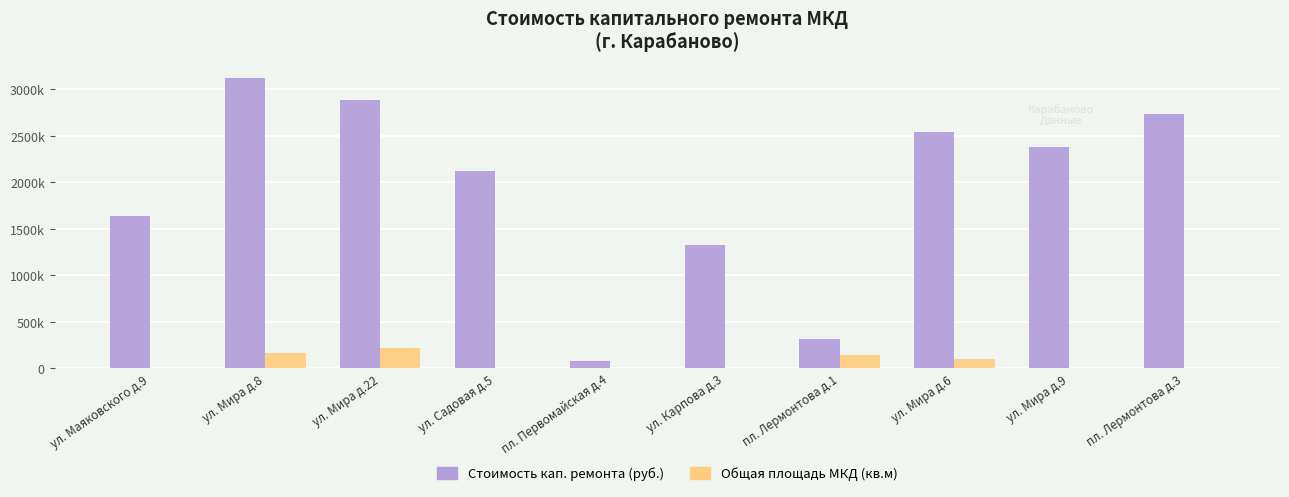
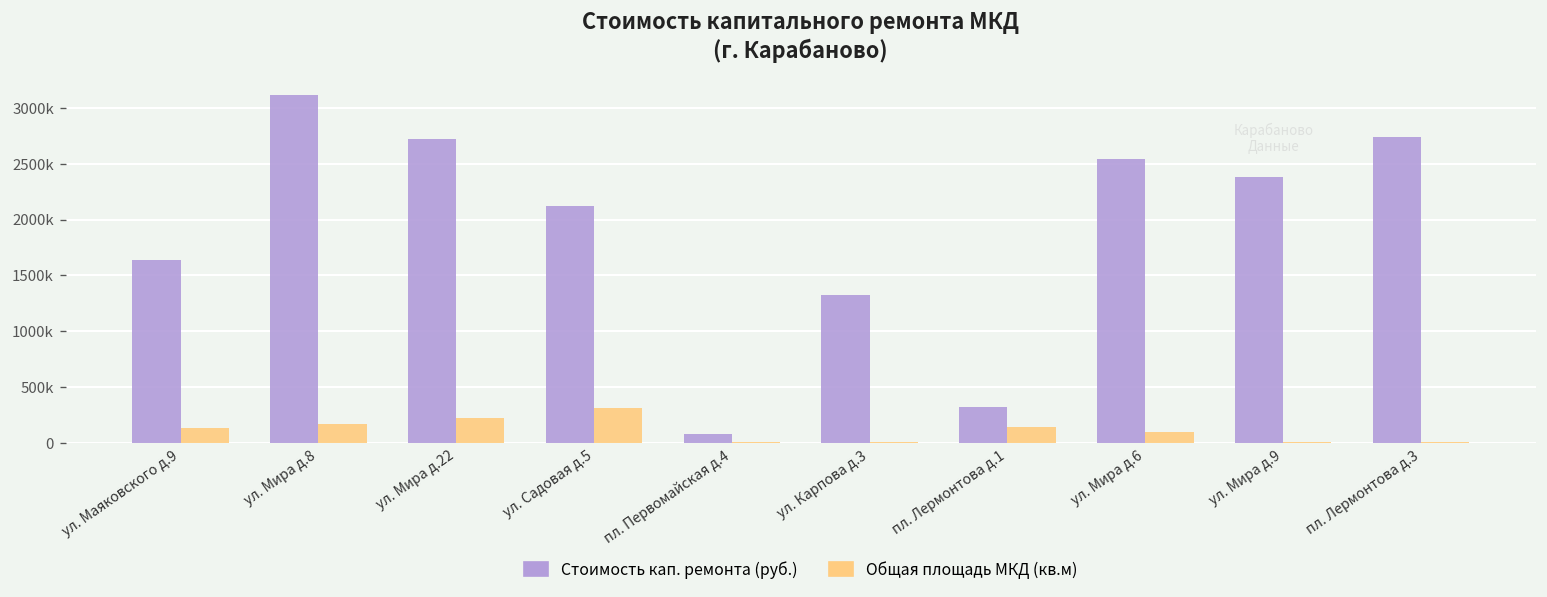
  {
    "Стоимость кап. ремонта (руб.)": {
      "ул. Маяковского д.9": 1600000,
      "ул. Мира д.8": 3100000,
-     "ул. Мира д.22": 2900000,
+     "ул. Мира д.22": 2700000,
      "ул. Садовая д.5": 2100000,
      "пл. Первомайская д.4": 100000,
      "ул. Карпова д.3": 1300000,
      "пл. Лермонтова д.1": 300000,
      "ул. Мира д.6": 2500000,
      "ул. Мира д.9": 2400000,
      "пл. Лермонтова д.3": 2700000
    },
    "Общая площадь МКД (кв.м)": {
-     "ул. Маяковского д.9": 0,
+     "ул. Маяковского д.9": 100000,
      "ул. Мира д.8": 200000,
      "ул. Мира д.22": 200000,
-     "ул. Садовая д.5": 0,
+     "ул. Садовая д.5": 300000,
      "пл. Лермонтова д.1": 100000,
      "ул. Мира д.6": 100000
    }
  }
